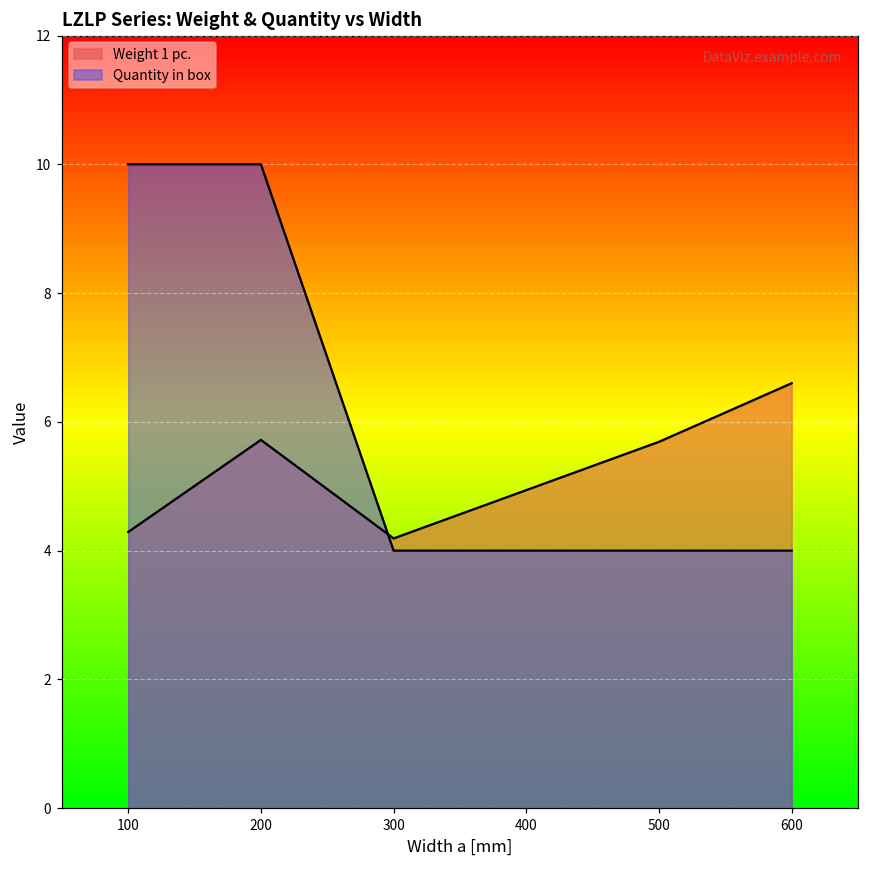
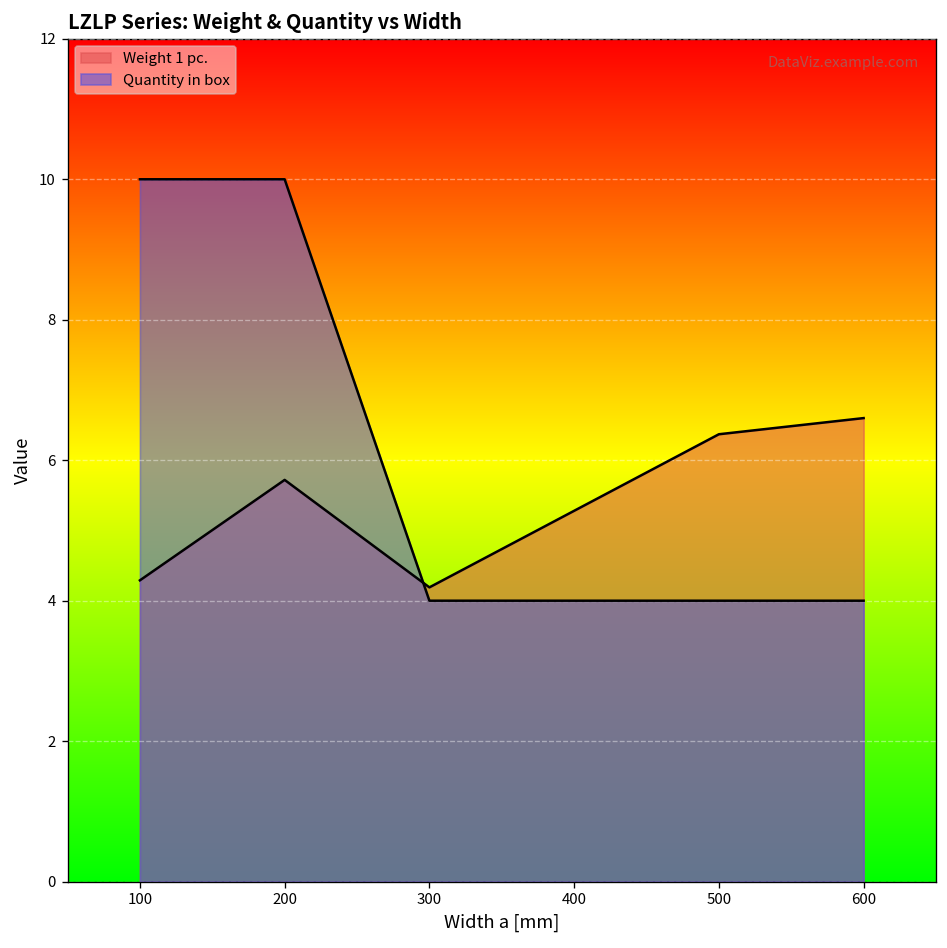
  {
    "Weight 1 pc.": {
      "100": 4.3,
      "200": 5.7,
      "300": 4.2,
-     "400": 4.9,
-     "500": 5.7,
+     "400": 5.3,
+     "500": 6.4,
      "600": 6.6
    },
    "Quantity in box": {
      "100": 10.0,
      "200": 10.0,
      "300": 4.0,
      "400": 4.0,
      "500": 4.0,
      "600": 4.0
    }
  }
